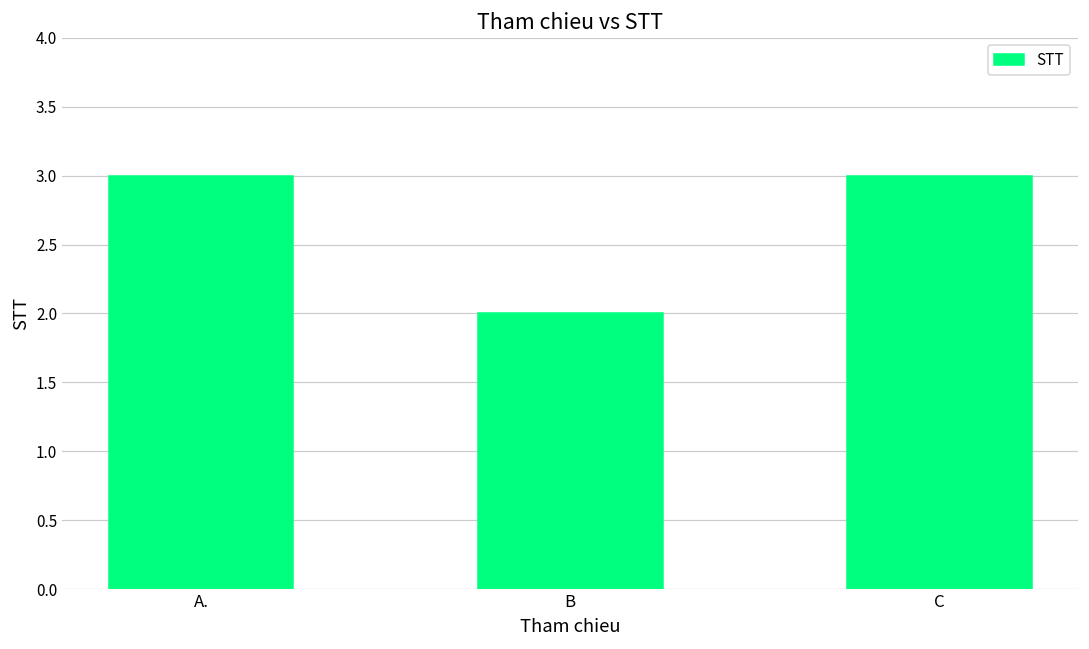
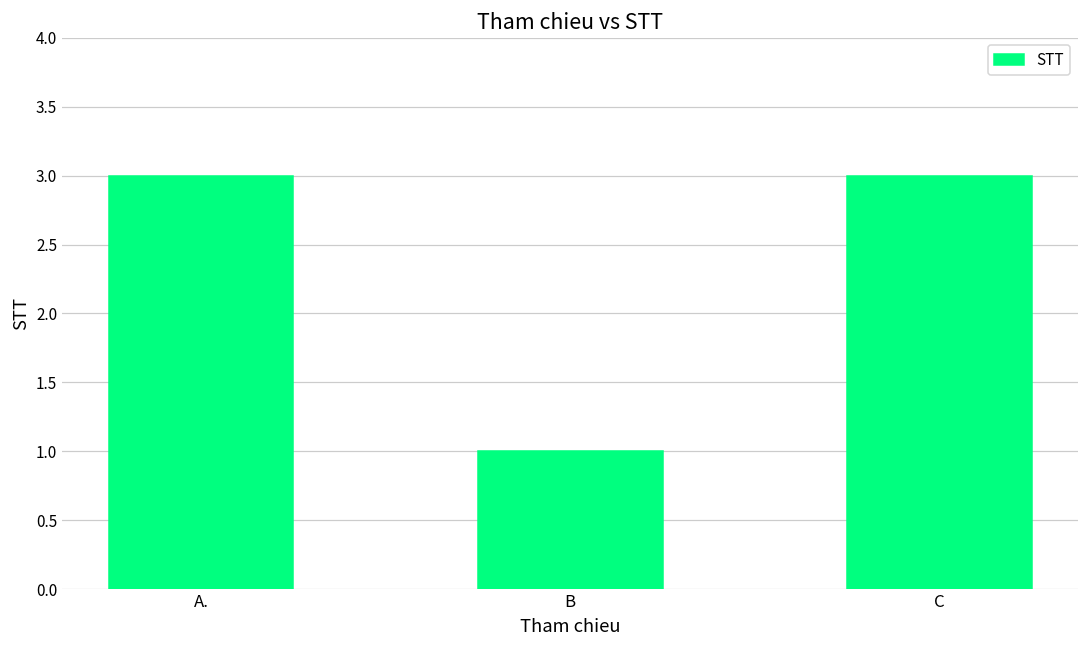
  {
    "A.": 3,
-   "B": 2,
+   "B": 1,
    "C": 3
  }
